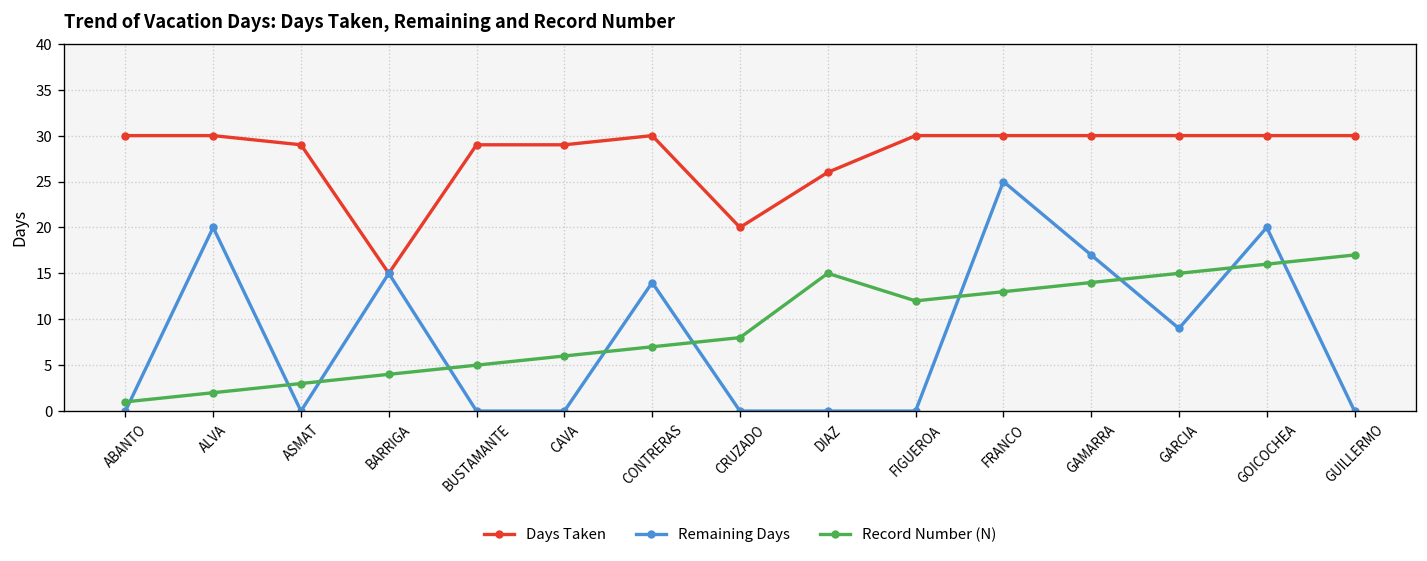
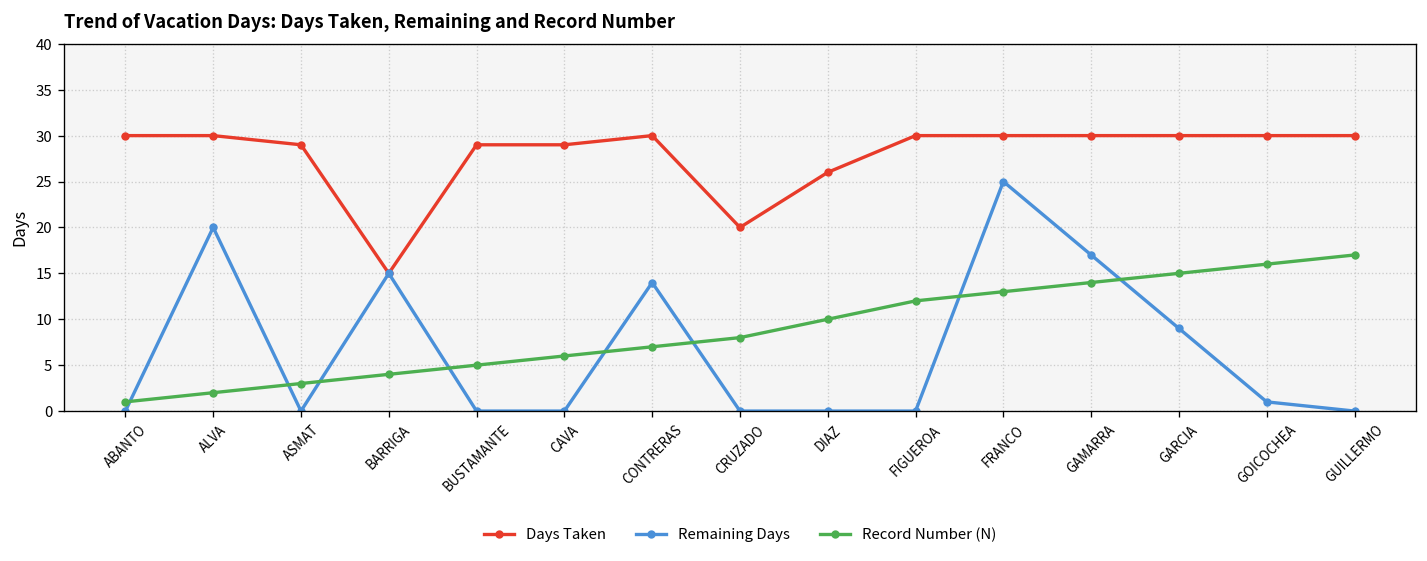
  {
    "Days Taken": {
      "ABANTO": 30,
      "ALVA": 30,
      "ASMAT": 29,
      "BUSTAMANTE": 29,
      "CAVA": 29,
      "CONTRERAS": 30,
      "CRUZADO": 20,
      "DIAZ": 26,
      "FIGUEROA": 30,
      "FRANCO": 30,
      "GAMARRA": 30,
      "GARCIA": 30,
      "GOICOCHEA": 30,
      "GUILLERMO": 30
    },
    "Remaining Days": {
      "ABANTO": 0,
      "ALVA": 20,
      "ASMAT": 0,
      "BUSTAMANTE": 0,
      "CAVA": 0,
      "CONTRERAS": 14,
      "CRUZADO": 0,
      "DIAZ": 0,
      "FIGUEROA": 0,
      "FRANCO": 25,
      "GAMARRA": 17,
      "GARCIA": 9,
-     "GOICOCHEA": 20,
+     "GOICOCHEA": 1,
      "GUILLERMO": 0
    },
    "Record Number (N)": {
      "ABANTO": 1,
      "ALVA": 2,
      "ASMAT": 3,
      "BARRIGA": 4,
      "BUSTAMANTE": 5,
      "CAVA": 6,
      "CONTRERAS": 7,
      "CRUZADO": 8,
-     "DIAZ": 15,
+     "DIAZ": 10,
      "FIGUEROA": 12,
      "FRANCO": 13,
      "GAMARRA": 14,
      "GARCIA": 15,
      "GOICOCHEA": 16,
      "GUILLERMO": 17
    }
  }
